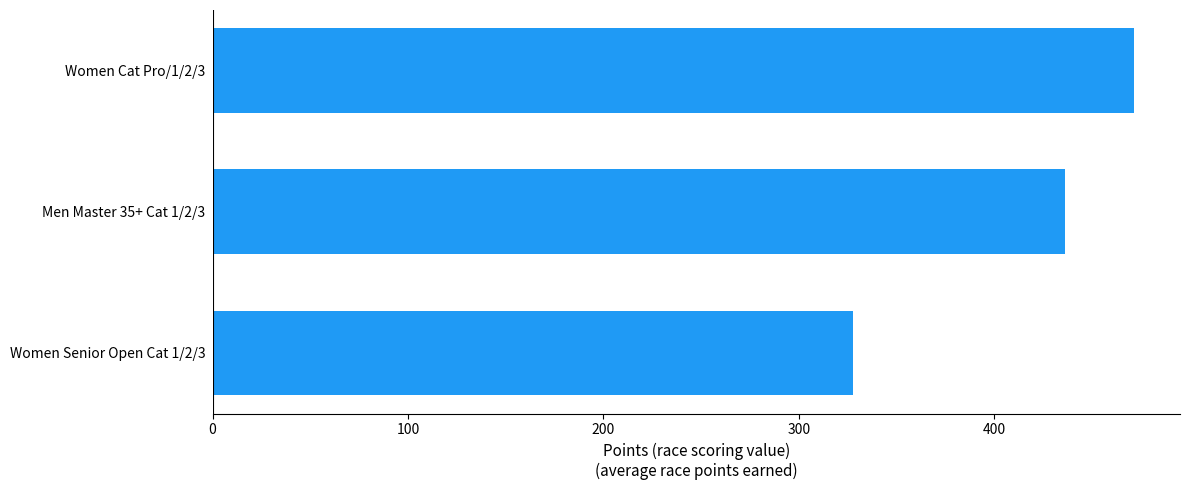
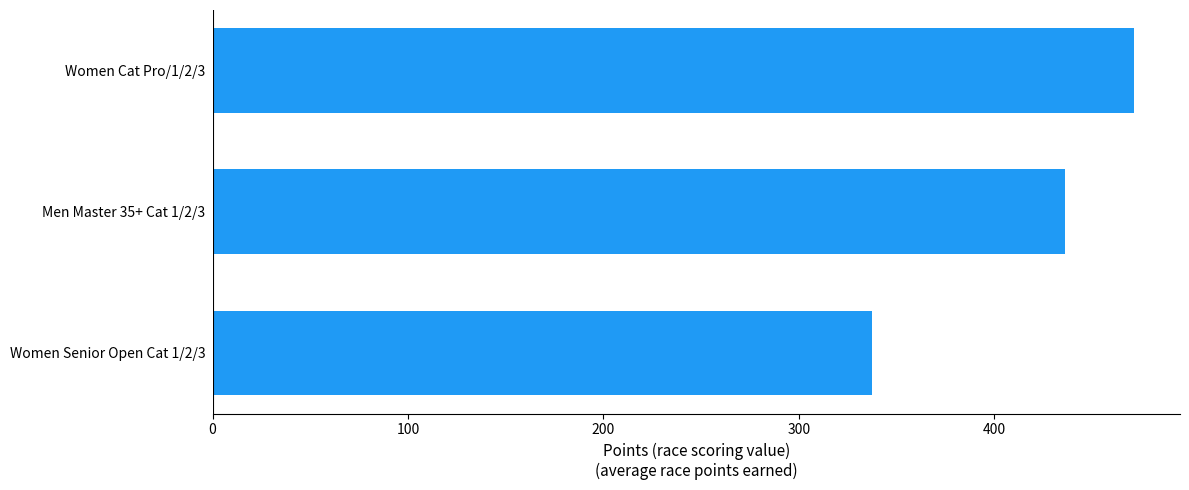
  {
    "Women Cat Pro/1/2/3": 472,
    "Men Master 35+ Cat 1/2/3": 436,
-   "Women Senior Open Cat 1/2/3": 328
+   "Women Senior Open Cat 1/2/3": 338
  }
